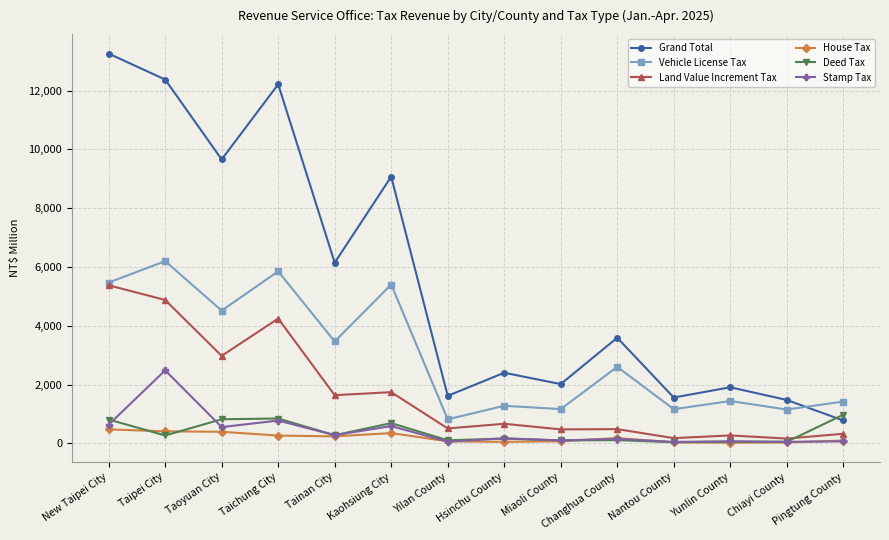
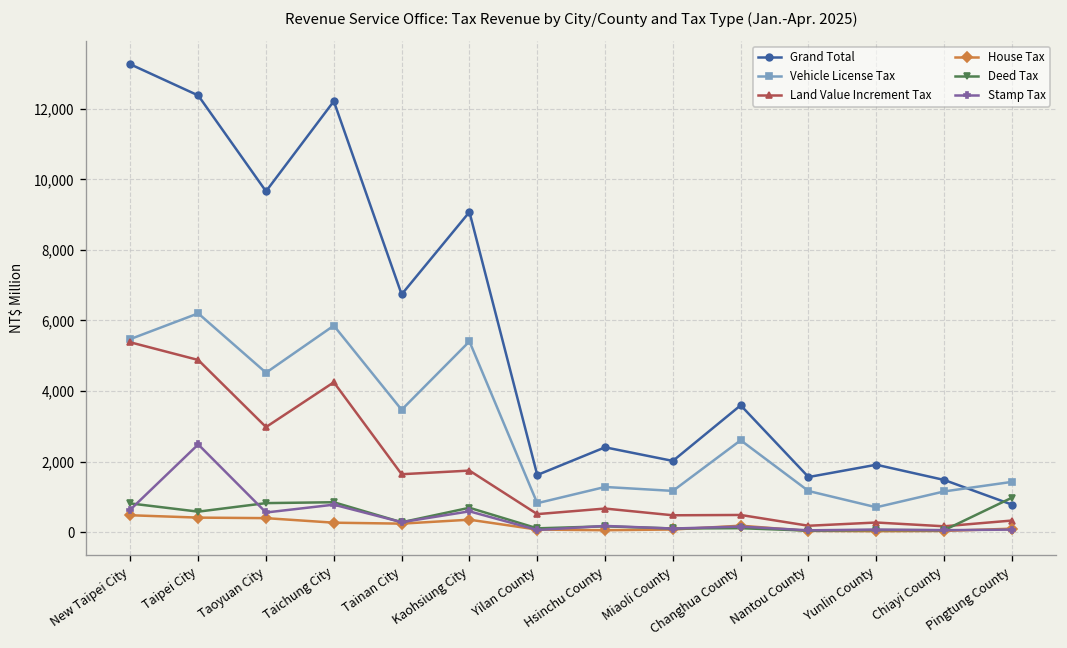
  {
    "Grand Total": {
      "New Taipei City": "13,300",
      "Taipei City": "12,400",
      "Taoyuan City": "9,700",
      "Taichung City": "12,200",
-     "Tainan City": "6,100",
+     "Tainan City": "6,700",
      "Kaohsiung City": "9,100",
      "Yilan County": "1,600",
      "Hsinchu County": "2,400",
      "Miaoli County": "2,000",
      "Changhua County": "3,600",
      "Nantou County": "1,600",
      "Yunlin County": "1,900",
      "Chiayi County": "1,500",
      "Pingtung County": "800"
    },
    "Vehicle License Tax": {
      "New Taipei City": "5,500",
      "Taipei City": "6,200",
      "Taoyuan City": "4,500",
      "Taichung City": "5,900",
      "Tainan City": "3,500",
      "Kaohsiung City": "5,400",
      "Yilan County": "800",
      "Hsinchu County": "1,300",
      "Miaoli County": "1,200",
      "Changhua County": "2,600",
      "Nantou County": "1,200",
-     "Yunlin County": "1,400",
+     "Yunlin County": "700",
      "Chiayi County": "1,200",
      "Pingtung County": "1,400"
    },
    "Deed Tax": {
      "New Taipei City": "800",
-     "Taipei City": "300",
+     "Taipei City": "600",
      "Taoyuan City": "800",
      "Kaohsiung City": "700",
      "Pingtung County": "1,000"
    },
    "Stamp Tax": {
      "New Taipei City": "600",
      "Taipei City": "2,500",
      "Taoyuan City": "600",
      "Kaohsiung City": "600"
    }
  }
